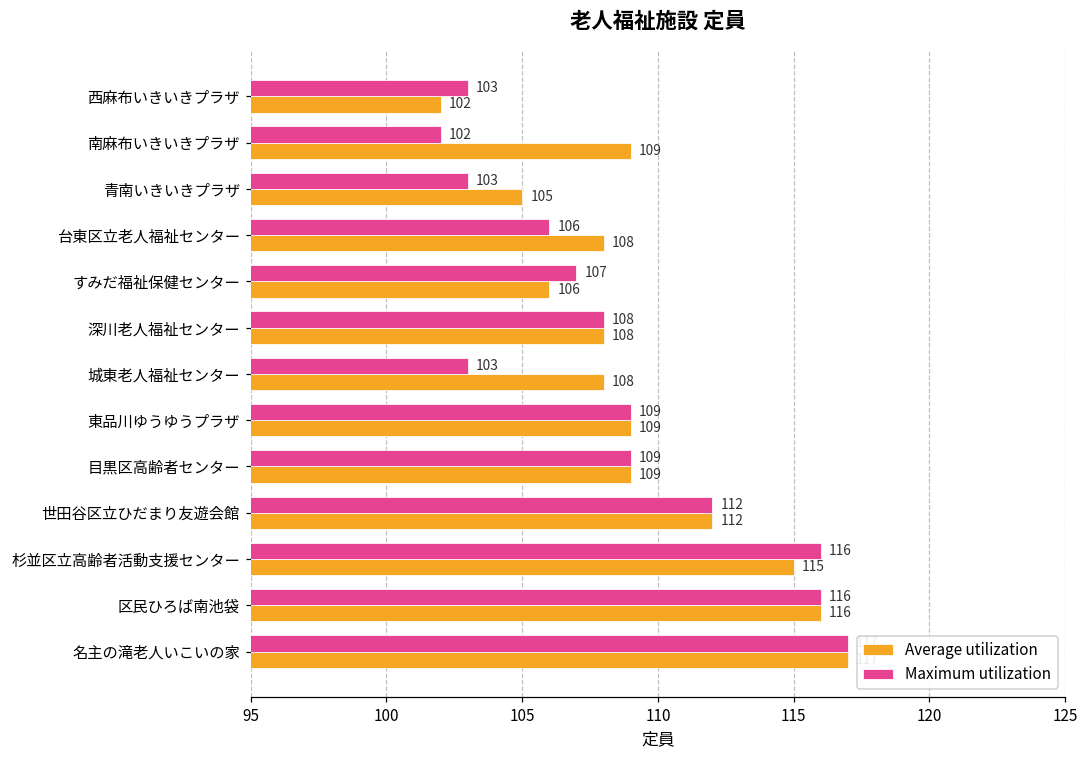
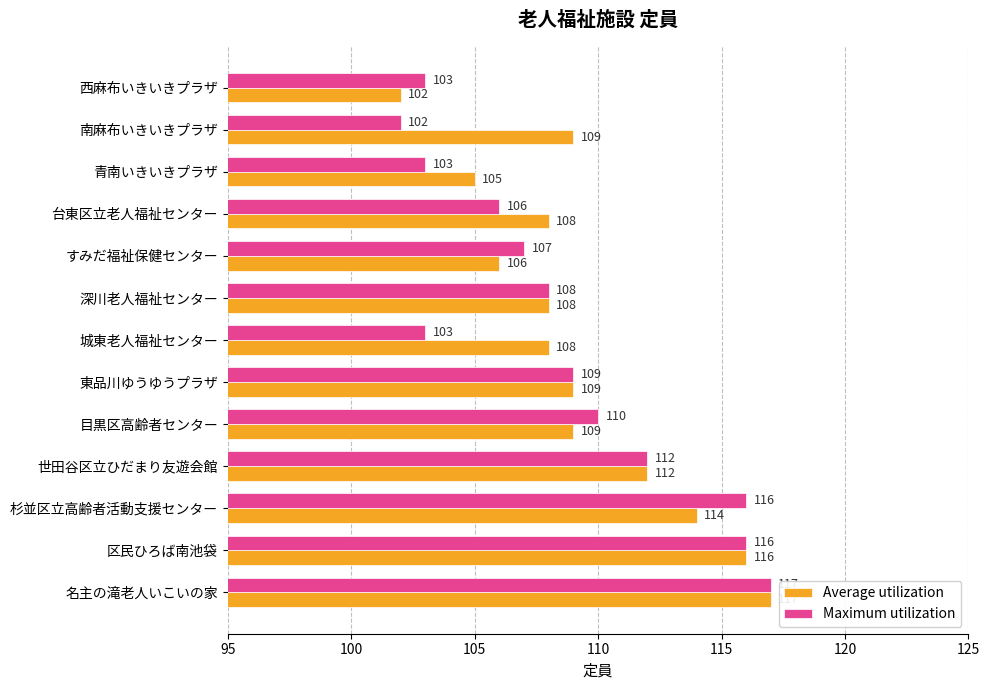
  {
    "Average utilization": {
      "西麻布いきいきプラザ": 102,
      "南麻布いきいきプラザ": 109,
      "青南いきいきプラザ": 105,
      "台東区立老人福祉センター": 108,
      "すみだ福祉保健センター": 106,
      "深川老人福祉センター": 108,
      "城東老人福祉センター": 108,
      "東品川ゆうゆうプラザ": 109,
      "目黒区高齢者センター": 109,
      "世田谷区立ひだまり友遊会館": 112,
-     "杉並区立高齢者活動支援センター": 115,
+     "杉並区立高齢者活動支援センター": 114,
      "区民ひろば南池袋": 116
    },
    "Maximum utilization": {
      "西麻布いきいきプラザ": 103,
      "南麻布いきいきプラザ": 102,
      "青南いきいきプラザ": 103,
      "台東区立老人福祉センター": 106,
      "すみだ福祉保健センター": 107,
      "深川老人福祉センター": 108,
      "城東老人福祉センター": 103,
      "東品川ゆうゆうプラザ": 109,
-     "目黒区高齢者センター": 109,
+     "目黒区高齢者センター": 110,
      "世田谷区立ひだまり友遊会館": 112,
      "杉並区立高齢者活動支援センター": 116,
      "区民ひろば南池袋": 116
    }
  }
